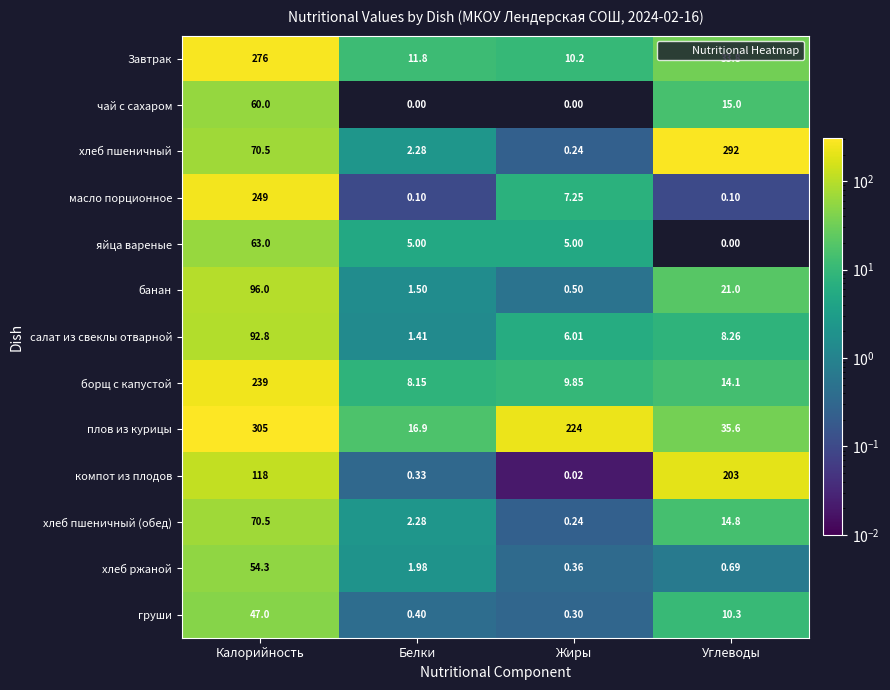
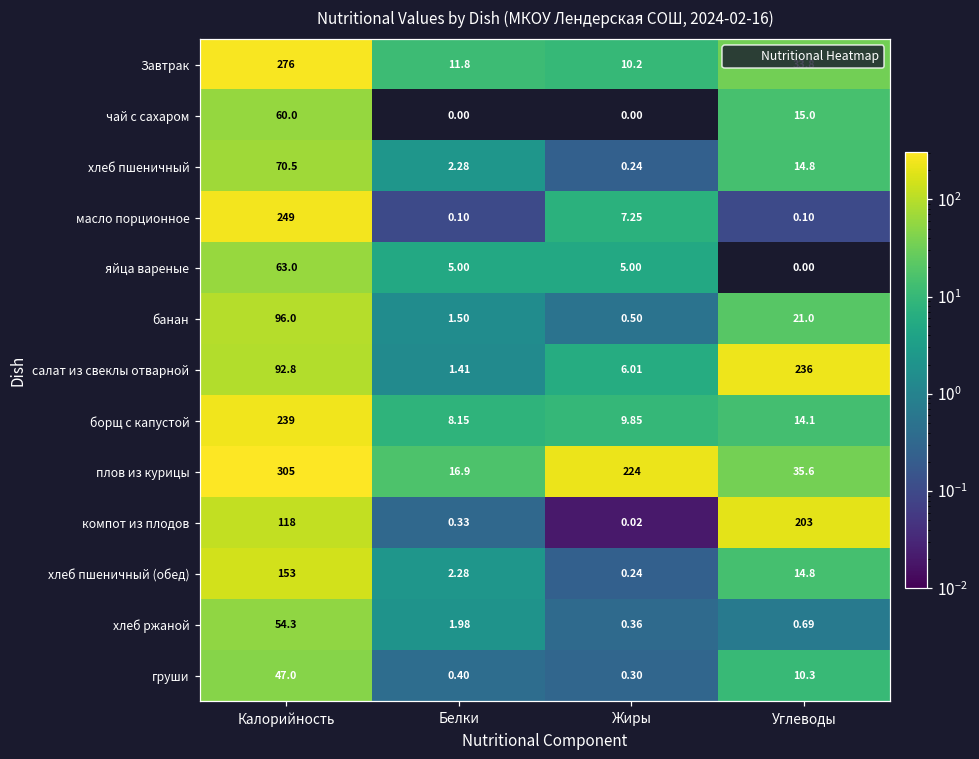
  {
    "Завтрак": {
      "Калорийность": 276,
      "Белки": 11.8,
      "Жиры": 10.2
    },
    "чай с сахаром": {
      "Калорийность": 60.0,
      "Белки": 0.00,
      "Жиры": 0.00,
      "Углеводы": 15.0
    },
    "хлеб пшеничный": {
      "Калорийность": 70.5,
      "Белки": 2.28,
      "Жиры": 0.24,
-     "Углеводы": 292
+     "Углеводы": 14.8
    },
    "масло порционное": {
      "Калорийность": 249,
      "Белки": 0.10,
      "Жиры": 7.25,
      "Углеводы": 0.10
    },
    "яйца вареные": {
      "Калорийность": 63.0,
      "Белки": 5.00,
      "Жиры": 5.00,
      "Углеводы": 0.00
    },
    "банан": {
      "Калорийность": 96.0,
      "Белки": 1.50,
      "Жиры": 0.50,
      "Углеводы": 21.0
    },
    "салат из свеклы отварной": {
      "Калорийность": 92.8,
      "Белки": 1.41,
      "Жиры": 6.01,
-     "Углеводы": 8.26
+     "Углеводы": 236
    },
    "борщ с капустой": {
      "Калорийность": 239,
      "Белки": 8.15,
      "Жиры": 9.85,
      "Углеводы": 14.1
    },
    "плов из курицы": {
      "Калорийность": 305,
      "Белки": 16.9,
      "Жиры": 224,
      "Углеводы": 35.6
    },
    "компот из плодов": {
      "Калорийность": 118,
      "Белки": 0.33,
      "Жиры": 0.02,
      "Углеводы": 203
    },
    "хлеб пшеничный (обед)": {
-     "Калорийность": 70.5,
+     "Калорийность": 153,
      "Белки": 2.28,
      "Жиры": 0.24,
      "Углеводы": 14.8
    },
    "хлеб ржаной": {
      "Калорийность": 54.3,
      "Белки": 1.98,
      "Жиры": 0.36,
      "Углеводы": 0.69
    },
    "груши": {
      "Калорийность": 47.0,
      "Белки": 0.40,
      "Жиры": 0.30,
      "Углеводы": 10.3
    }
  }
